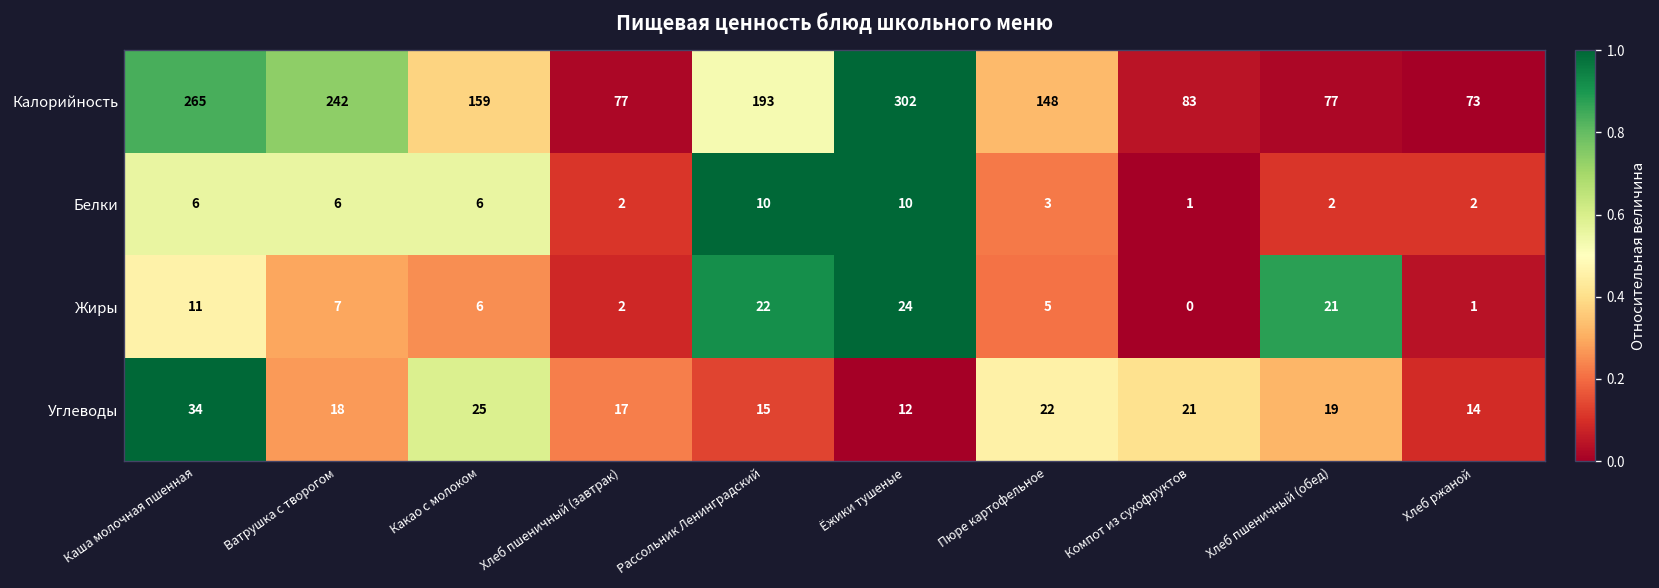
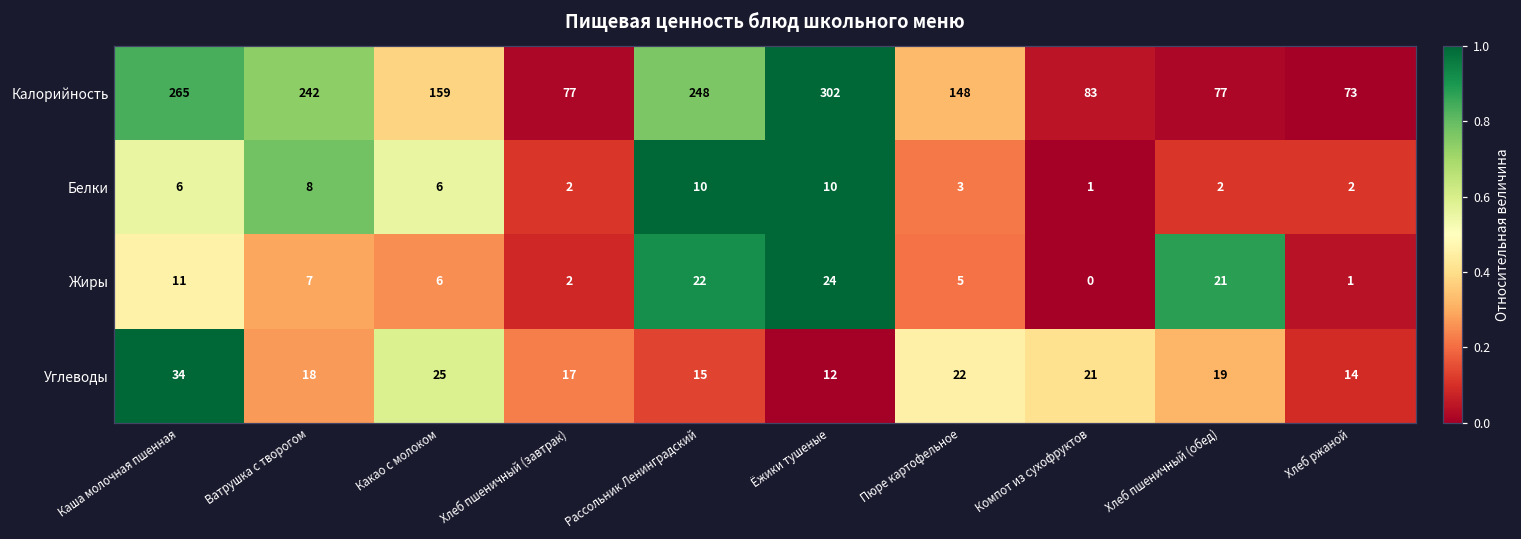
  {
    "Калорийность": {
      "Каша молочная пшенная": 265,
      "Ватрушка с творогом": 242,
      "Какао с молоком": 159,
      "Хлеб пшеничный (завтрак)": 77,
-     "Рассольник Ленинградский": 193,
+     "Рассольник Ленинградский": 248,
      "Ёжики тушеные": 302,
      "Пюре картофельное": 148,
      "Компот из сухофруктов": 83,
      "Хлеб пшеничный (обед)": 77,
      "Хлеб ржаной": 73
    },
    "Белки": {
      "Каша молочная пшенная": 6,
-     "Ватрушка с творогом": 6,
+     "Ватрушка с творогом": 8,
      "Какао с молоком": 6,
      "Хлеб пшеничный (завтрак)": 2,
      "Рассольник Ленинградский": 10,
      "Ёжики тушеные": 10,
      "Пюре картофельное": 3,
      "Компот из сухофруктов": 1,
      "Хлеб пшеничный (обед)": 2,
      "Хлеб ржаной": 2
    },
    "Жиры": {
      "Каша молочная пшенная": 11,
      "Ватрушка с творогом": 7,
      "Какао с молоком": 6,
      "Хлеб пшеничный (завтрак)": 2,
      "Рассольник Ленинградский": 22,
      "Ёжики тушеные": 24,
      "Пюре картофельное": 5,
      "Компот из сухофруктов": 0,
      "Хлеб пшеничный (обед)": 21,
      "Хлеб ржаной": 1
    },
    "Углеводы": {
      "Каша молочная пшенная": 34,
      "Ватрушка с творогом": 18,
      "Какао с молоком": 25,
      "Хлеб пшеничный (завтрак)": 17,
      "Рассольник Ленинградский": 15,
      "Ёжики тушеные": 12,
      "Пюре картофельное": 22,
      "Компот из сухофруктов": 21,
      "Хлеб пшеничный (обед)": 19,
      "Хлеб ржаной": 14
    }
  }
